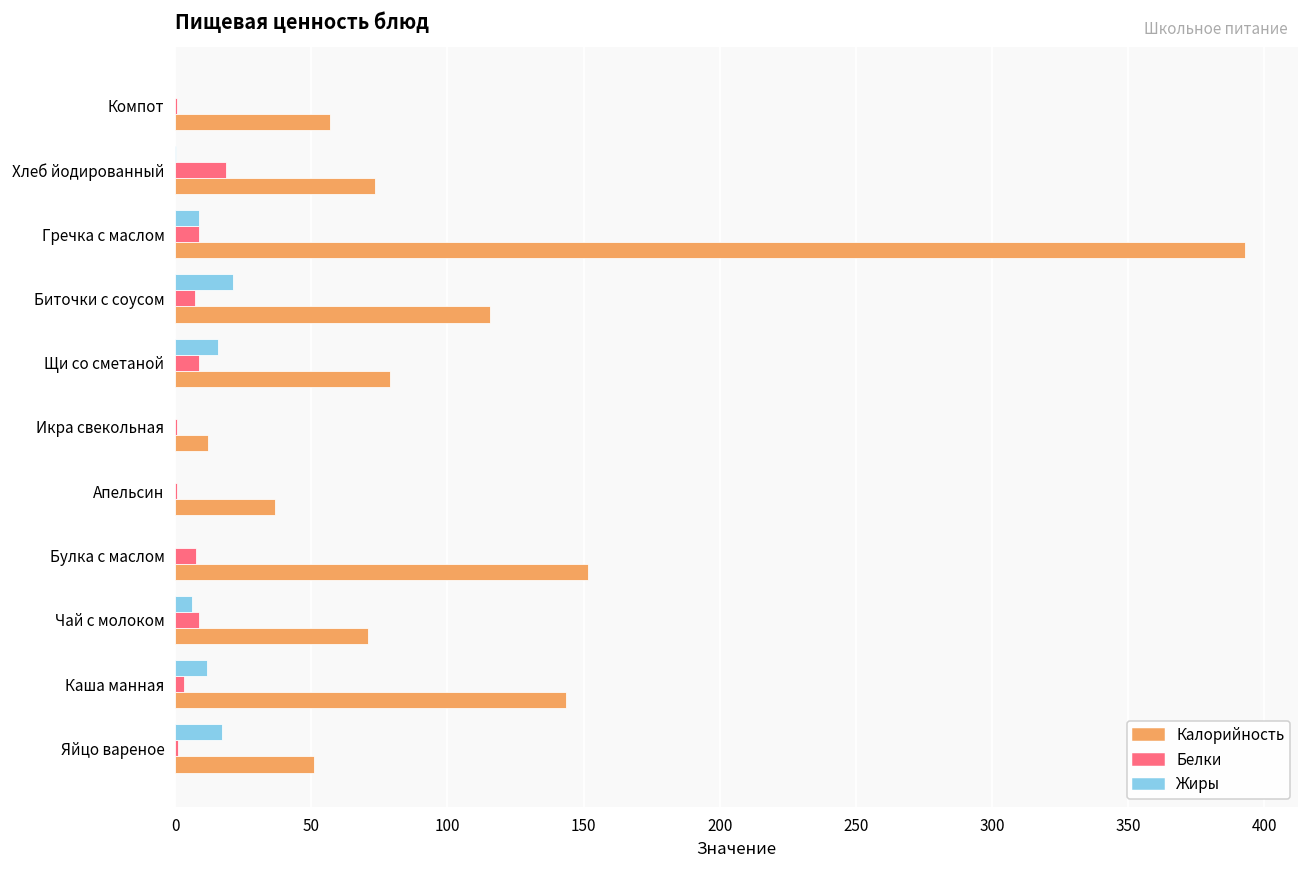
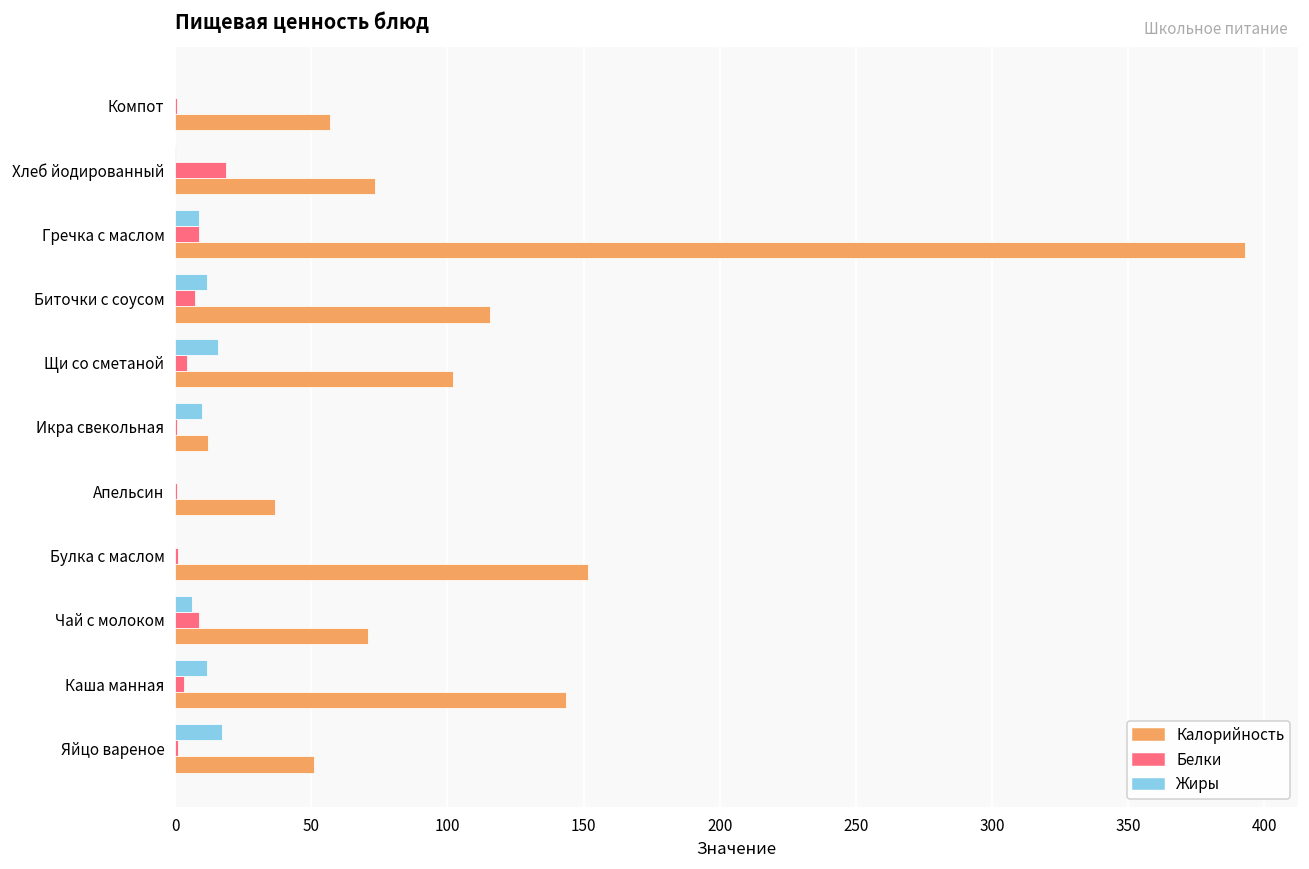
  {
    "Калорийность": {
      "Компот": 57,
      "Хлеб йодированный": 74,
      "Гречка с маслом": 393,
      "Биточки с соусом": 116,
-     "Щи со сметаной": 79,
+     "Щи со сметаной": 102,
      "Икра свекольная": 12,
      "Апельсин": 37,
      "Булка с маслом": 152,
      "Чай с молоком": 71,
      "Каша манная": 144,
      "Яйцо вареное": 51
    },
    "Белки": {
      "Хлеб йодированный": 19,
      "Гречка с маслом": 9,
      "Биточки с соусом": 7,
-     "Щи со сметаной": 9,
-     "Булка с маслом": 8,
+     "Щи со сметаной": 4,
+     "Булка с маслом": 1,
      "Чай с молоком": 9,
      "Каша манная": 3,
      "Яйцо вареное": 1
    },
    "Жиры": {
      "Компот": 0,
      "Гречка с маслом": 9,
-     "Биточки с соусом": 21,
+     "Биточки с соусом": 12,
      "Щи со сметаной": 16,
-     "Икра свекольная": 0,
+     "Икра свекольная": 10,
      "Апельсин": 0,
      "Чай с молоком": 6,
      "Каша манная": 12,
      "Яйцо вареное": 17
    }
  }
